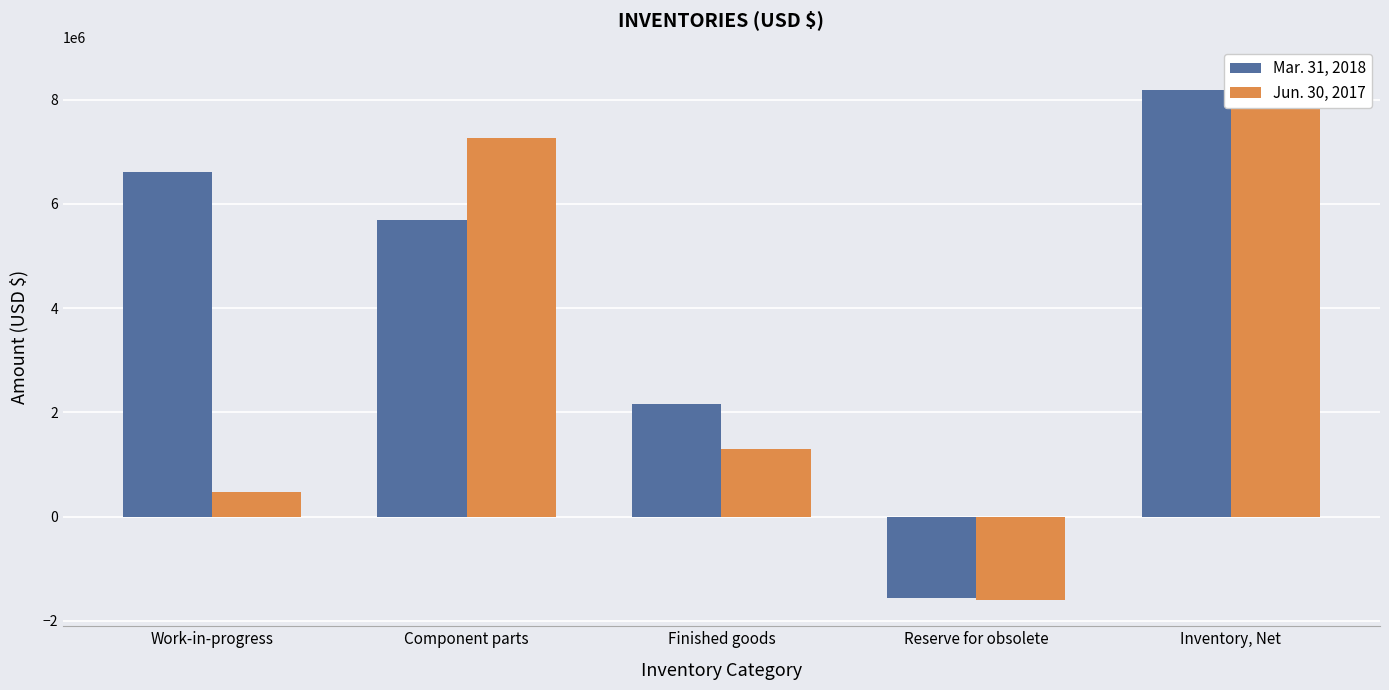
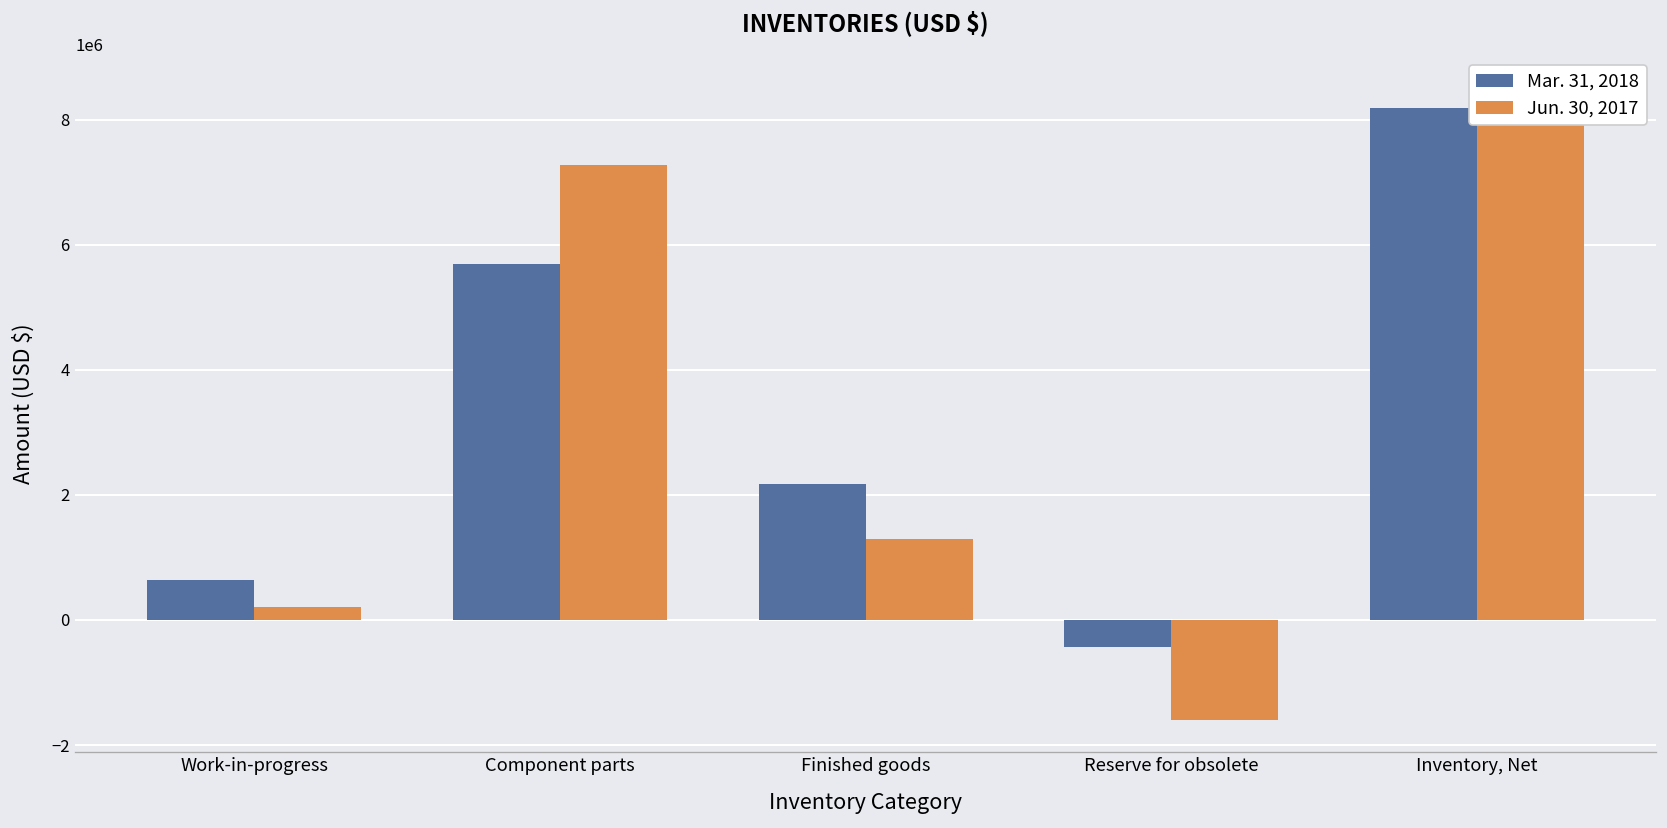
  {
    "Mar. 31, 2018": {
-     "Work-in-progress": 6600000,
+     "Work-in-progress": 600000,
      "Component parts": 5700000,
      "Finished goods": 2200000,
-     "Reserve for obsolete": -1600000,
+     "Reserve for obsolete": -400000,
      "Inventory, Net": 8200000
    },
    "Jun. 30, 2017": {
-     "Work-in-progress": 500000,
+     "Work-in-progress": 200000,
      "Component parts": 7300000,
      "Finished goods": 1300000,
      "Reserve for obsolete": -1600000
    }
  }
